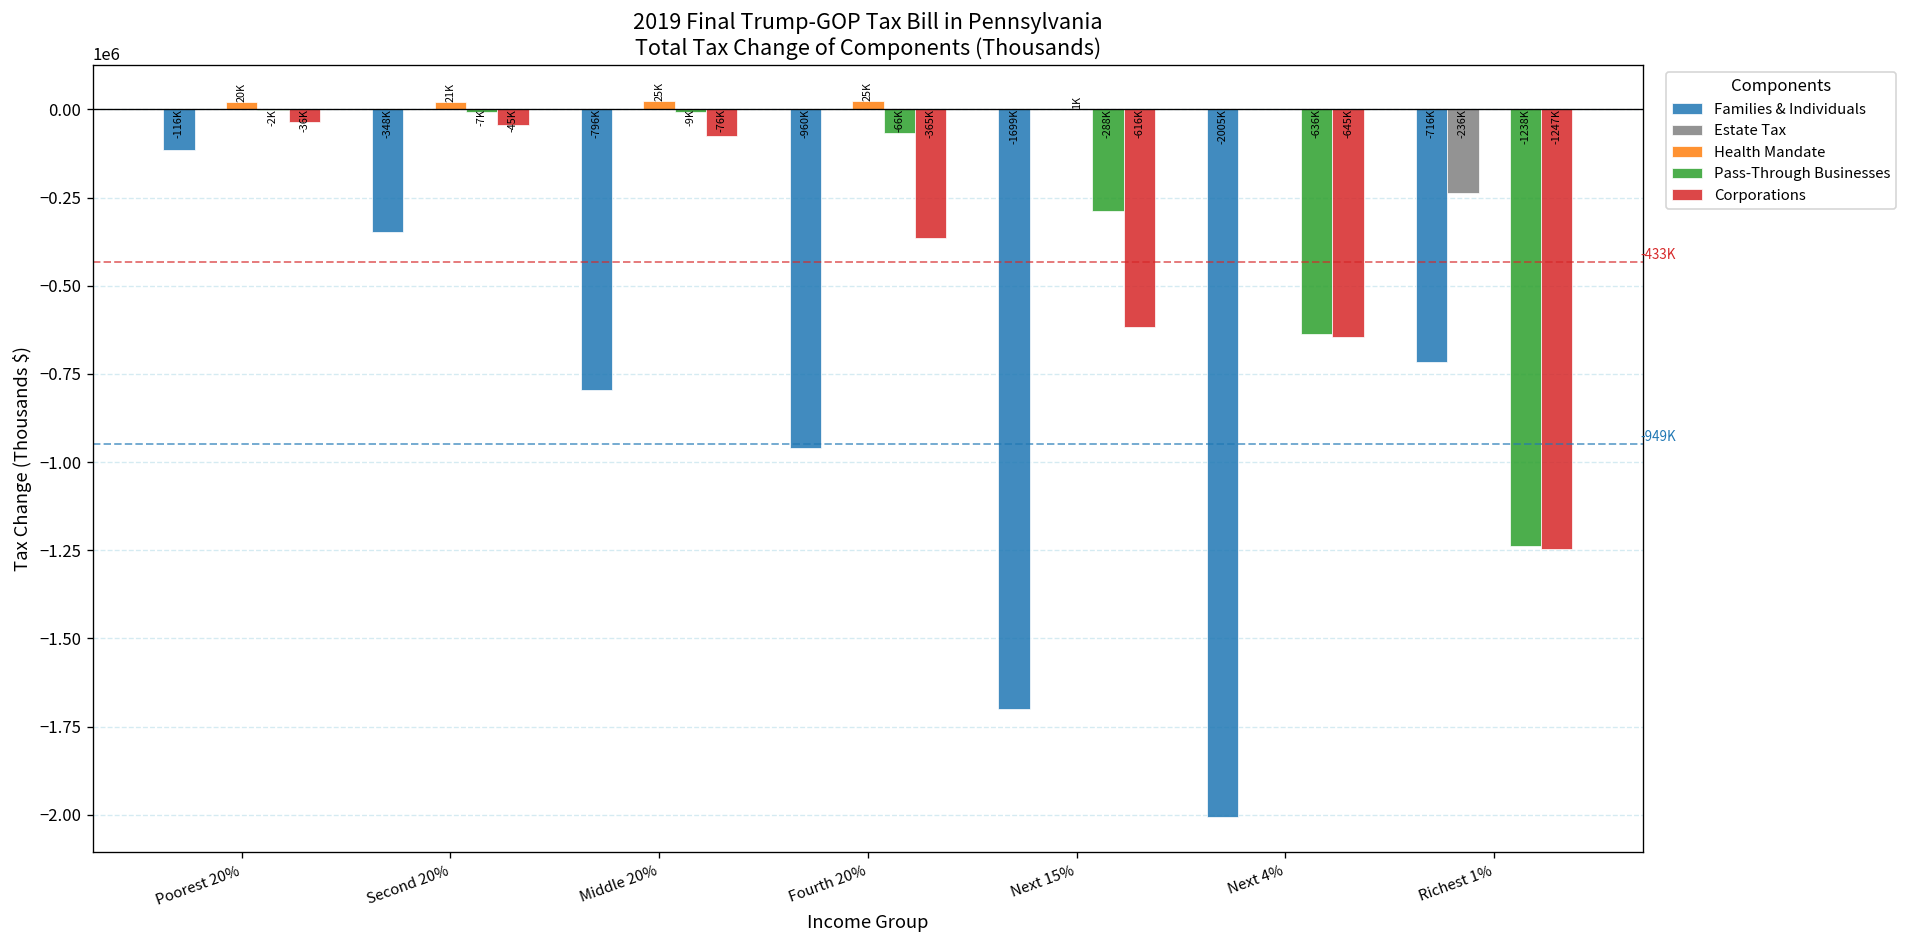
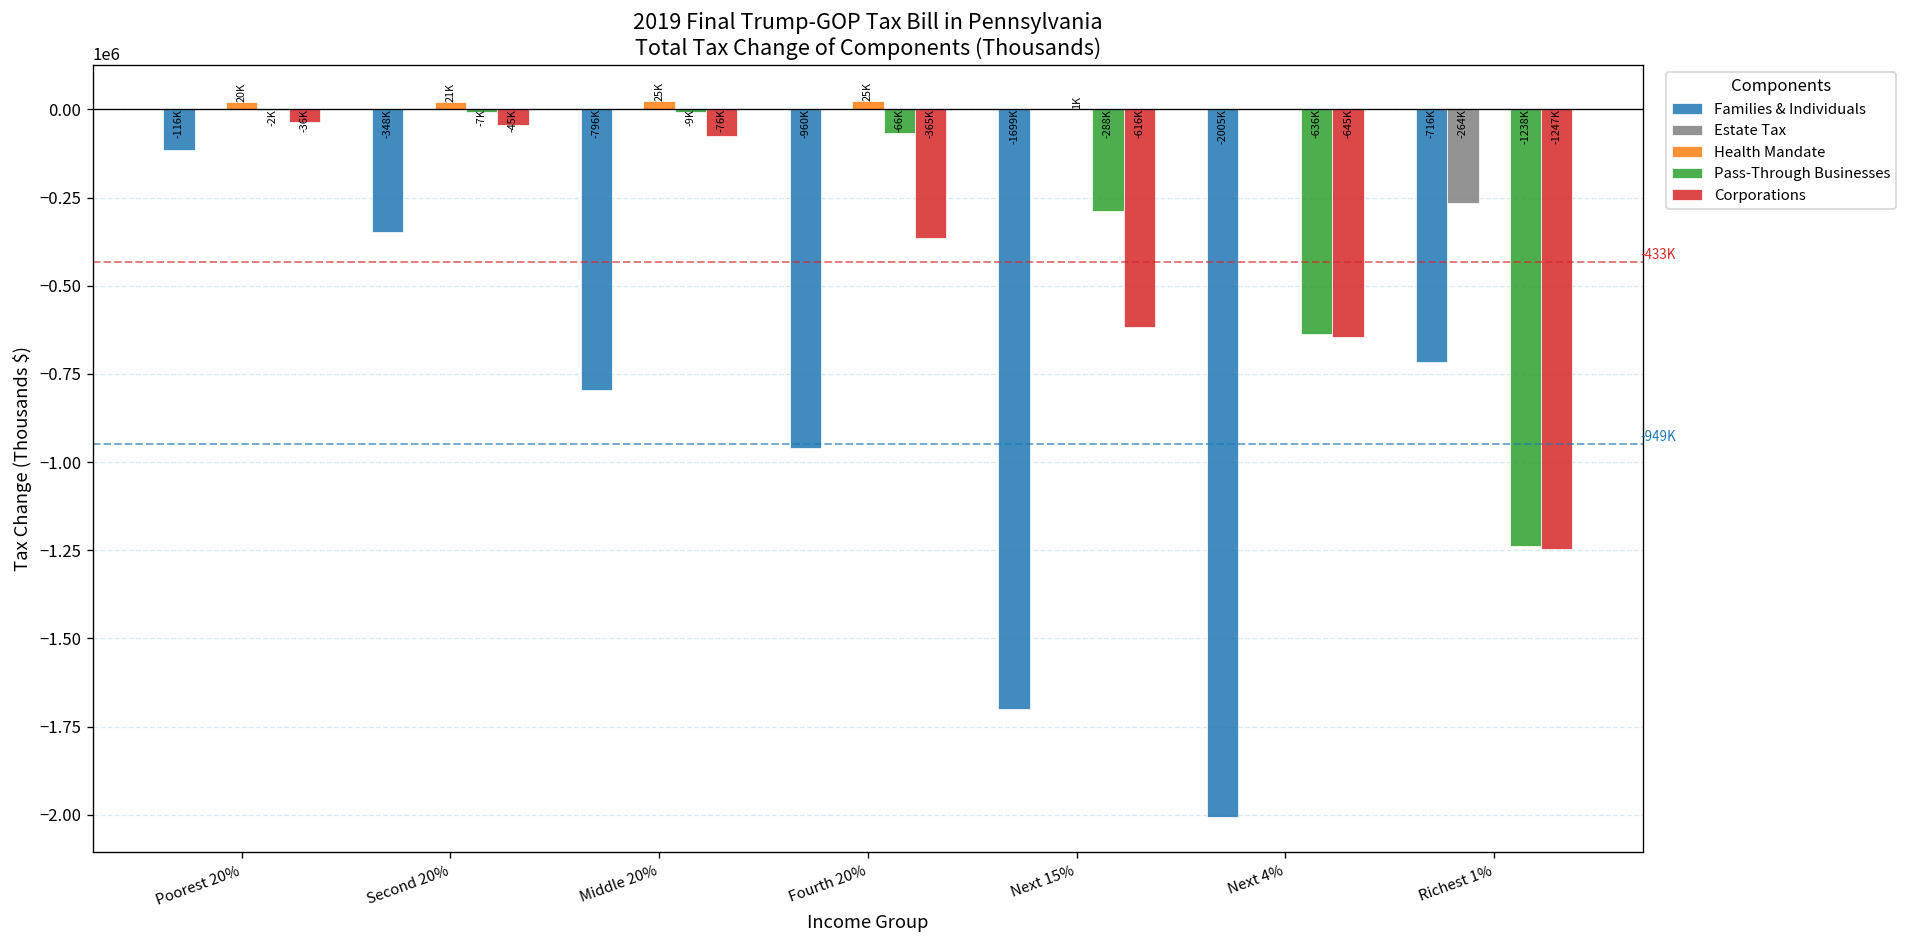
  {
    "Families & Individuals": {
      "Poorest 20%": "-116K",
      "Second 20%": "-348K",
      "Middle 20%": "-796K",
      "Fourth 20%": "-960K",
      "Next 15%": "-1699K",
      "Next 4%": "-2005K",
      "Richest 1%": "-716K"
    },
    "Estate Tax": {
-     "Richest 1%": "-236K"
+     "Richest 1%": "-264K"
    },
    "Health Mandate": {
      "Poorest 20%": "20K",
      "Second 20%": "21K",
      "Middle 20%": "25K",
      "Fourth 20%": "25K",
      "Next 15%": "1K"
    },
    "Pass-Through Businesses": {
      "Poorest 20%": "-2K",
      "Second 20%": "-7K",
      "Middle 20%": "-9K",
      "Fourth 20%": "-66K",
      "Next 15%": "-288K",
      "Next 4%": "-636K",
      "Richest 1%": "-1238K"
    },
    "Corporations": {
      "Poorest 20%": "-36K",
      "Second 20%": "-45K",
      "Middle 20%": "-76K",
      "Fourth 20%": "-365K",
      "Next 15%": "-616K",
      "Next 4%": "-645K",
      "Richest 1%": "-1247K"
    }
  }
